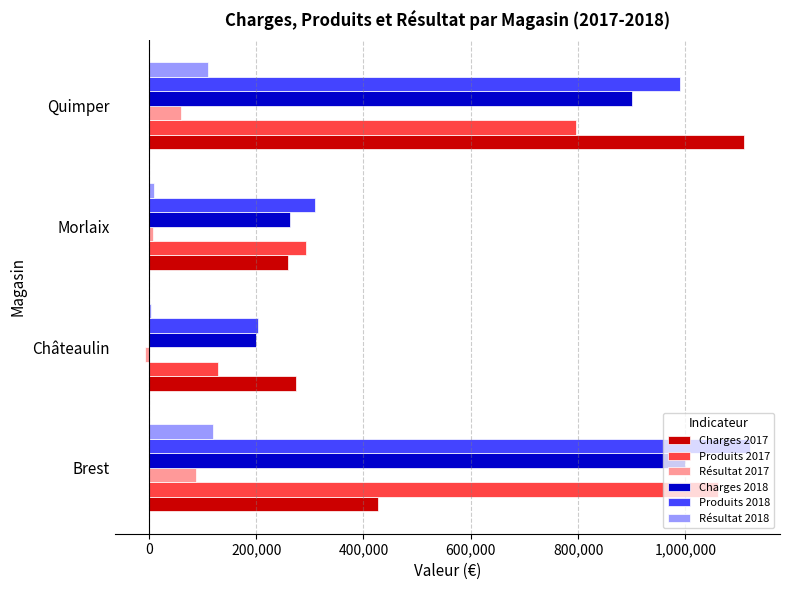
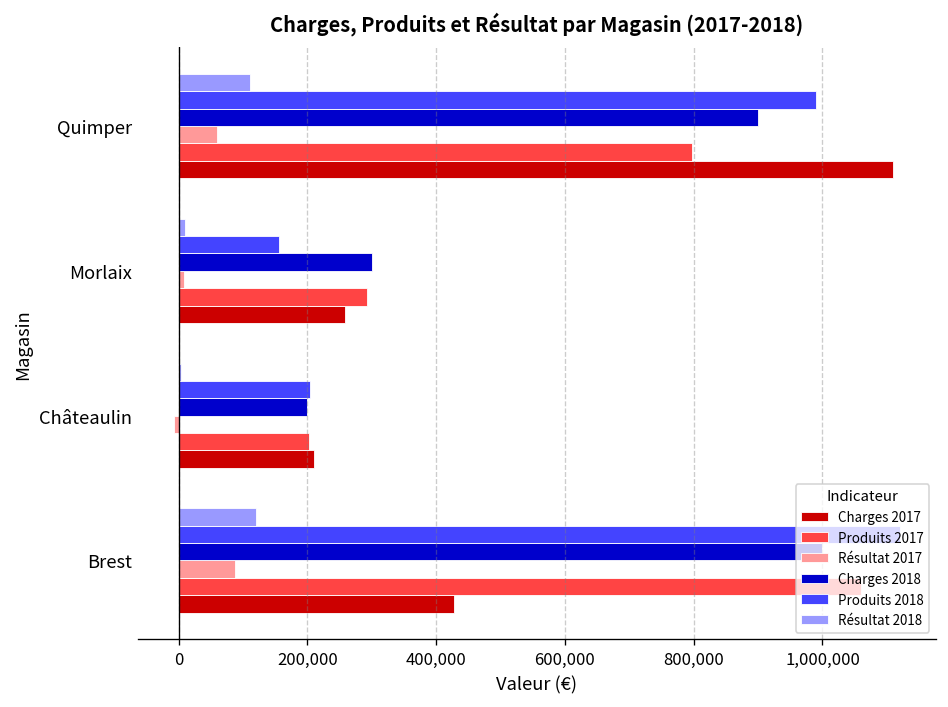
  {
    "Charges 2017": {
      "Quimper": "1,110,000",
      "Morlaix": "260,000",
-     "Châteaulin": "270,000",
+     "Châteaulin": "210,000",
      "Brest": "430,000"
    },
    "Produits 2017": {
      "Quimper": "800,000",
      "Morlaix": "290,000",
-     "Châteaulin": "130,000"
+     "Châteaulin": "200,000"
    },
    "Résultat 2017": {
      "Quimper": "60,000",
      "Morlaix": "10,000",
      "Châteaulin": "-10,000",
      "Brest": "90,000"
    },
    "Charges 2018": {
      "Quimper": "900,000",
-     "Morlaix": "260,000",
+     "Morlaix": "300,000",
      "Châteaulin": "200,000"
    },
    "Produits 2018": {
      "Quimper": "990,000",
-     "Morlaix": "310,000",
+     "Morlaix": "160,000",
      "Châteaulin": "200,000"
    },
    "Résultat 2018": {
      "Quimper": "110,000",
      "Morlaix": "10,000",
      "Brest": "120,000"
    }
  }
